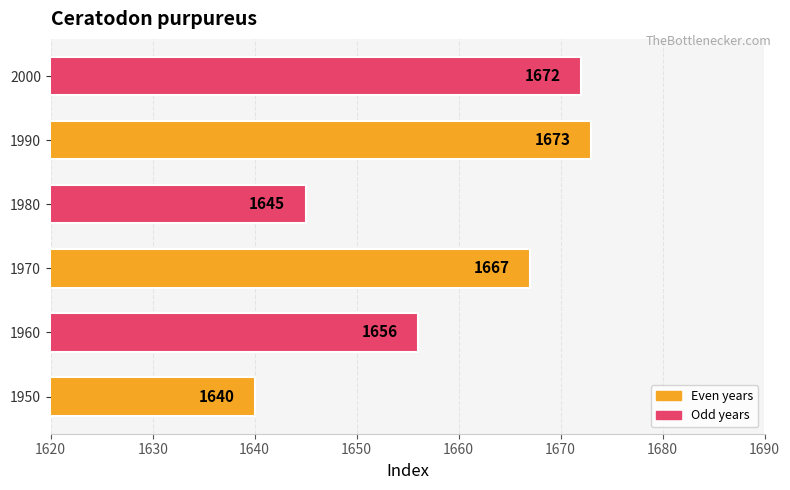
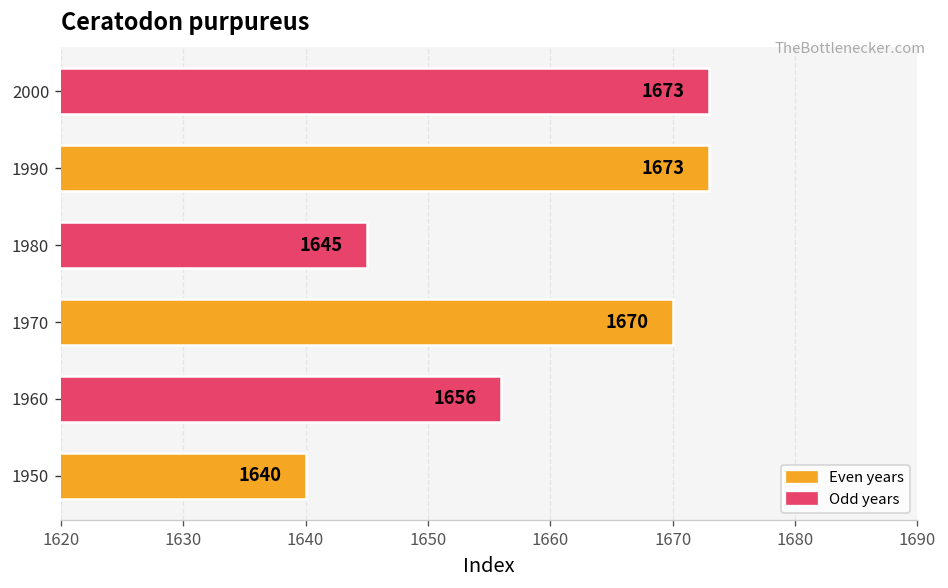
  {
-   "2000": 1672,
+   "2000": 1673,
    "1990": 1673,
    "1980": 1645,
-   "1970": 1667,
+   "1970": 1670,
    "1960": 1656,
    "1950": 1640
  }
